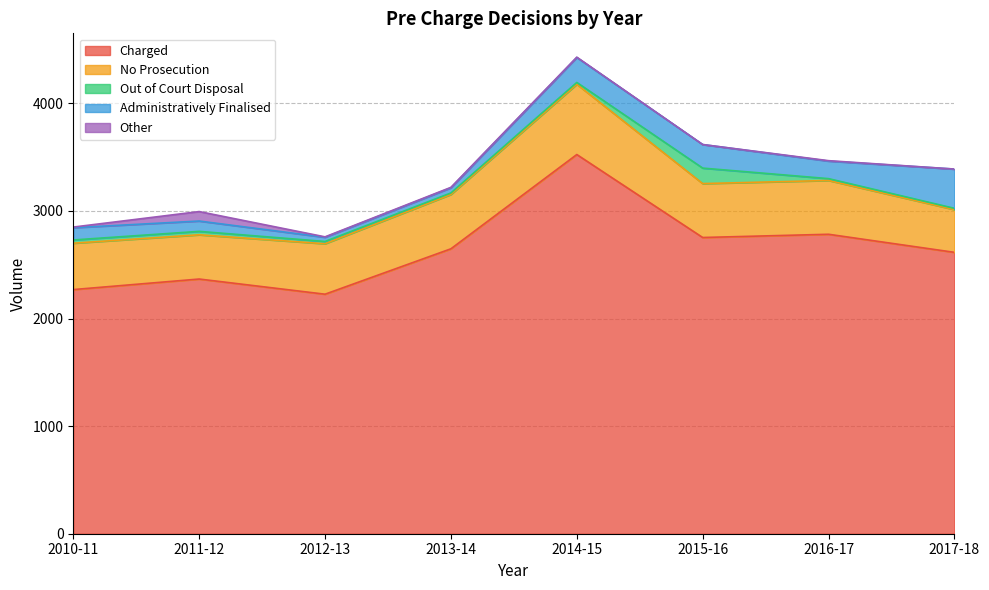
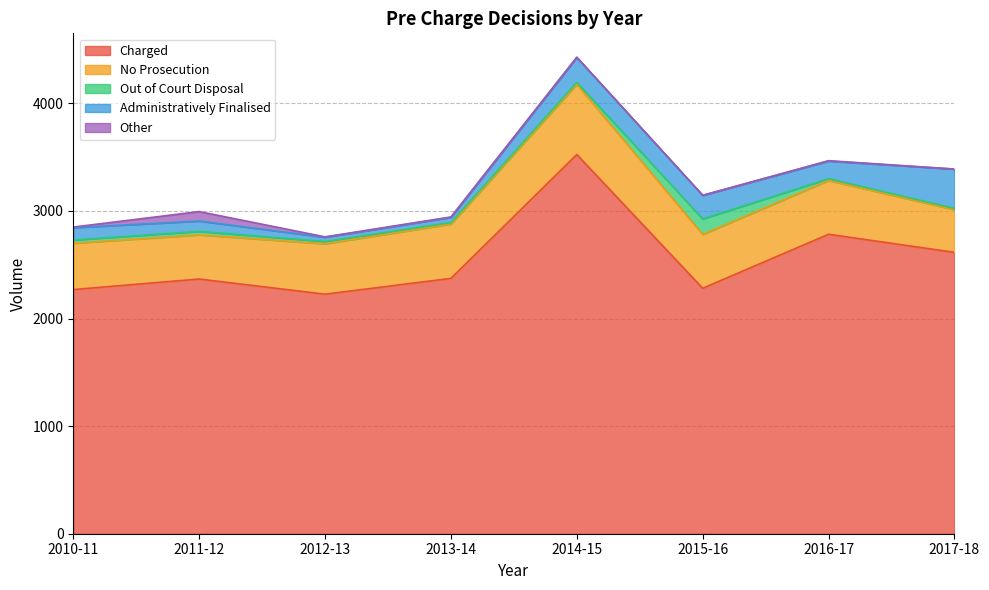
  {
    "Charged": {
      "2010-11": 2270,
      "2011-12": 2370,
      "2012-13": 2230,
-     "2013-14": 2650,
+     "2013-14": 2370,
      "2014-15": 3520,
-     "2015-16": 2750,
+     "2015-16": 2280,
      "2016-17": 2780,
      "2017-18": 2620
    },
    "No Prosecution": {
      "2010-11": 430,
      "2011-12": 410,
      "2015-16": 500
    },
    "Out of Court Disposal": {
      "2010-11": 30,
      "2011-12": 30,
      "2015-16": 140
    },
    "Administratively Finalised": {
      "2011-12": 100
    },
    "Other": {
      "2011-12": 90
    }
  }
